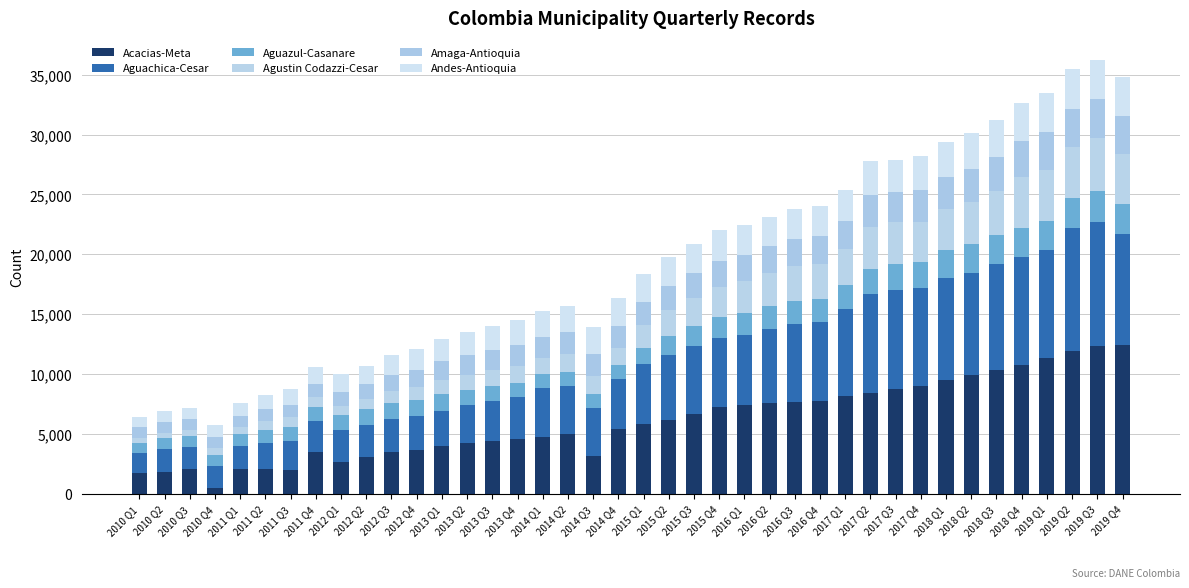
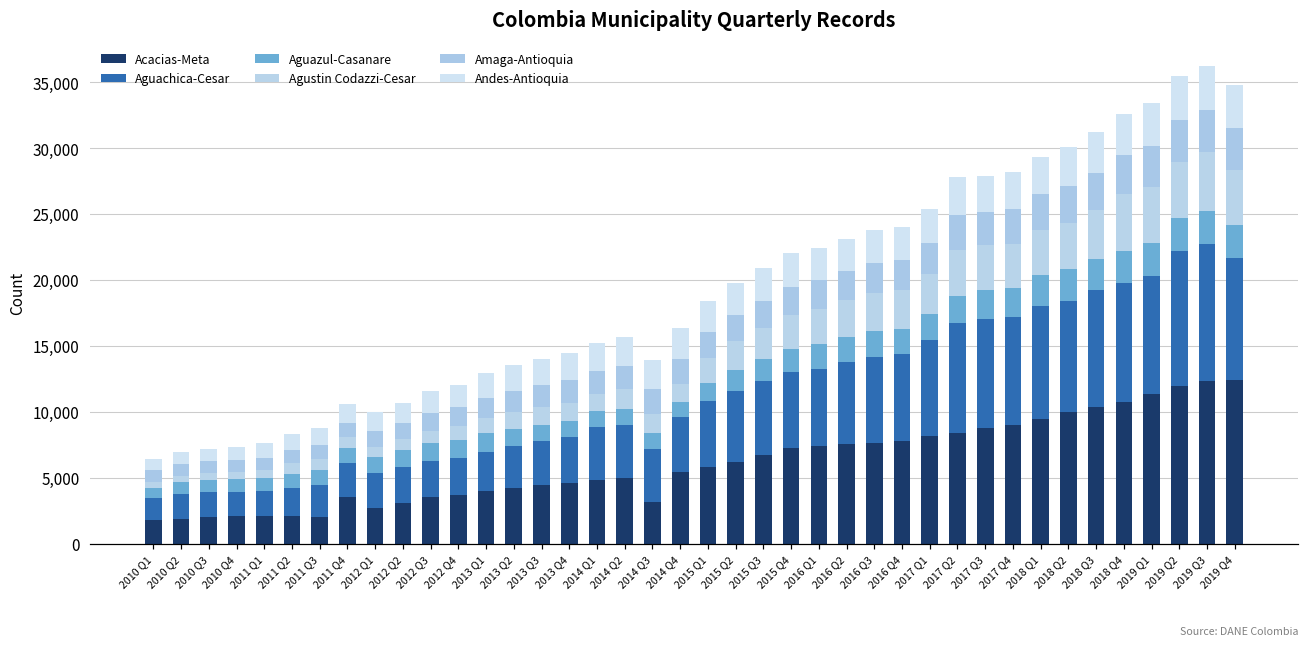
  {
    "Acacias-Meta": {
      "2010 Q1": "1,800",
      "2010 Q2": "1,900",
      "2010 Q3": "2,000",
-     "2010 Q4": "500",
+     "2010 Q4": "2,100",
      "2011 Q1": "2,100",
      "2011 Q2": "2,100",
      "2011 Q3": "2,000",
      "2011 Q4": "3,500",
      "2012 Q1": "2,700",
      "2012 Q2": "3,100",
      "2012 Q3": "3,500",
      "2012 Q4": "3,700",
      "2013 Q1": "4,000",
      "2013 Q2": "4,200",
      "2013 Q3": "4,400",
      "2013 Q4": "4,600",
      "2014 Q1": "4,800",
      "2014 Q2": "5,000",
      "2014 Q3": "3,200",
      "2014 Q4": "5,400",
      "2015 Q1": "5,800",
      "2015 Q2": "6,200",
      "2015 Q3": "6,700",
      "2015 Q4": "7,300",
      "2016 Q1": "7,400",
      "2016 Q2": "7,600",
      "2016 Q3": "7,600",
      "2016 Q4": "7,800",
      "2017 Q1": "8,200",
      "2017 Q2": "8,400",
      "2017 Q3": "8,800",
      "2017 Q4": "9,000",
      "2018 Q1": "9,500",
      "2018 Q2": "10,000",
      "2018 Q3": "10,400",
      "2018 Q4": "10,700",
      "2019 Q1": "11,400",
      "2019 Q2": "12,000",
      "2019 Q3": "12,300",
      "2019 Q4": "12,400"
    },
    "Aguachica-Cesar": {
      "2010 Q1": "1,700",
      "2010 Q2": "1,900",
      "2010 Q3": "1,900",
      "2010 Q4": "1,800",
      "2011 Q1": "1,900",
      "2011 Q2": "2,100",
      "2011 Q3": "2,500",
      "2011 Q4": "2,600",
      "2012 Q1": "2,700",
      "2012 Q2": "2,700",
      "2012 Q3": "2,800",
      "2012 Q4": "2,800",
      "2013 Q1": "3,000",
      "2013 Q2": "3,200",
      "2013 Q3": "3,300",
      "2013 Q4": "3,500",
      "2014 Q1": "4,100",
      "2014 Q2": "4,000",
      "2014 Q3": "4,000",
      "2014 Q4": "4,100",
      "2015 Q1": "5,000",
      "2015 Q2": "5,400",
      "2015 Q3": "5,600",
      "2015 Q4": "5,800",
      "2016 Q1": "5,900",
      "2016 Q2": "6,200",
      "2016 Q3": "6,500",
      "2016 Q4": "6,600",
      "2017 Q1": "7,300",
      "2017 Q2": "8,300",
      "2017 Q3": "8,300",
      "2017 Q4": "8,200",
      "2018 Q1": "8,500",
      "2018 Q2": "8,500",
      "2018 Q3": "8,900",
      "2018 Q4": "9,100",
      "2019 Q1": "9,000",
      "2019 Q2": "10,200",
      "2019 Q3": "10,400",
      "2019 Q4": "9,300"
    },
    "Aguazul-Casanare": {
      "2010 Q1": "800",
      "2010 Q2": "900",
      "2010 Q3": "900",
      "2010 Q4": "900",
      "2011 Q1": "1,000",
      "2011 Q2": "1,100",
      "2011 Q3": "1,100",
      "2011 Q4": "1,200",
      "2012 Q1": "1,200",
      "2012 Q2": "1,300",
      "2012 Q3": "1,300",
      "2012 Q4": "1,400",
      "2013 Q1": "1,400",
      "2013 Q2": "1,300",
      "2013 Q3": "1,200",
      "2013 Q4": "1,200",
      "2014 Q1": "1,200",
      "2014 Q2": "1,200",
      "2014 Q3": "1,200",
      "2014 Q4": "1,100",
      "2015 Q1": "1,400",
      "2015 Q2": "1,600",
      "2015 Q3": "1,700",
      "2015 Q4": "1,700",
      "2016 Q1": "1,900",
      "2016 Q2": "1,900",
      "2016 Q3": "1,900",
      "2016 Q4": "1,900",
      "2017 Q1": "2,000",
      "2017 Q2": "2,000",
      "2017 Q3": "2,200",
      "2017 Q4": "2,200",
      "2018 Q1": "2,400",
      "2018 Q2": "2,400",
      "2018 Q3": "2,400",
      "2018 Q4": "2,400",
      "2019 Q1": "2,500",
      "2019 Q2": "2,500",
      "2019 Q3": "2,600",
      "2019 Q4": "2,500"
    }
  }
